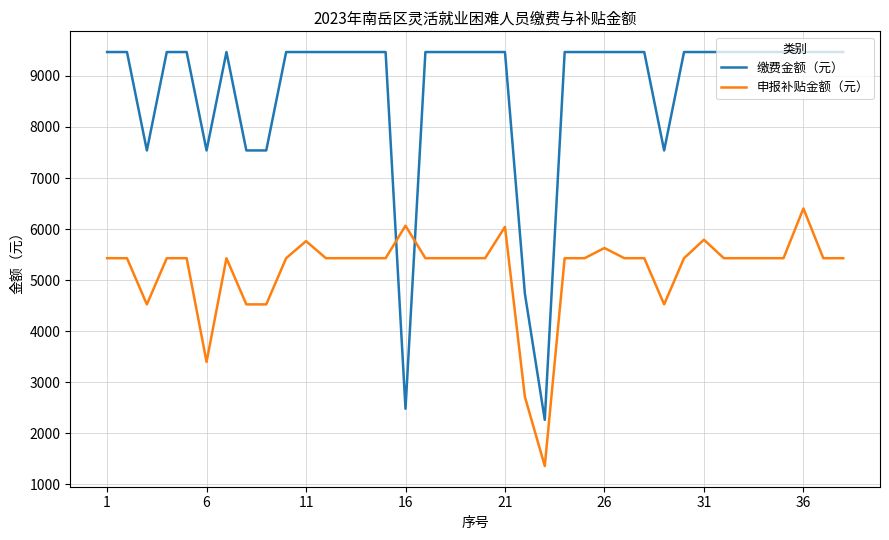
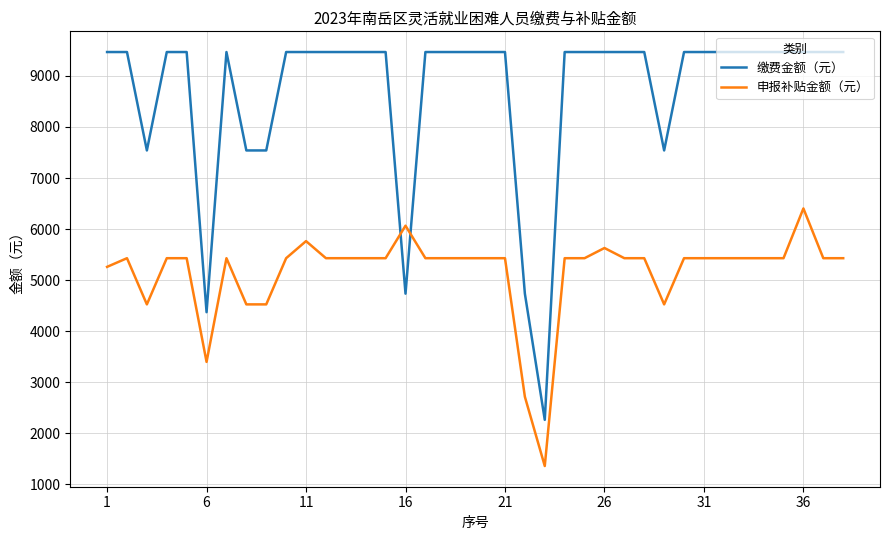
  {
    "缴费金额（元）": {
      "1": 9500,
-     "6": 7500,
+     "6": 4400,
      "11": 9500,
-     "16": 2500,
+     "16": 4700,
      "21": 9500,
      "26": 9500,
      "31": 9500
    },
    "申报补贴金额（元）": {
-     "1": 5400,
+     "1": 5300,
      "6": 3400,
      "11": 5800,
      "16": 6100,
-     "21": 6000,
+     "21": 5400,
      "26": 5600,
-     "31": 5800,
+     "31": 5400,
      "36": 6400
    }
  }
